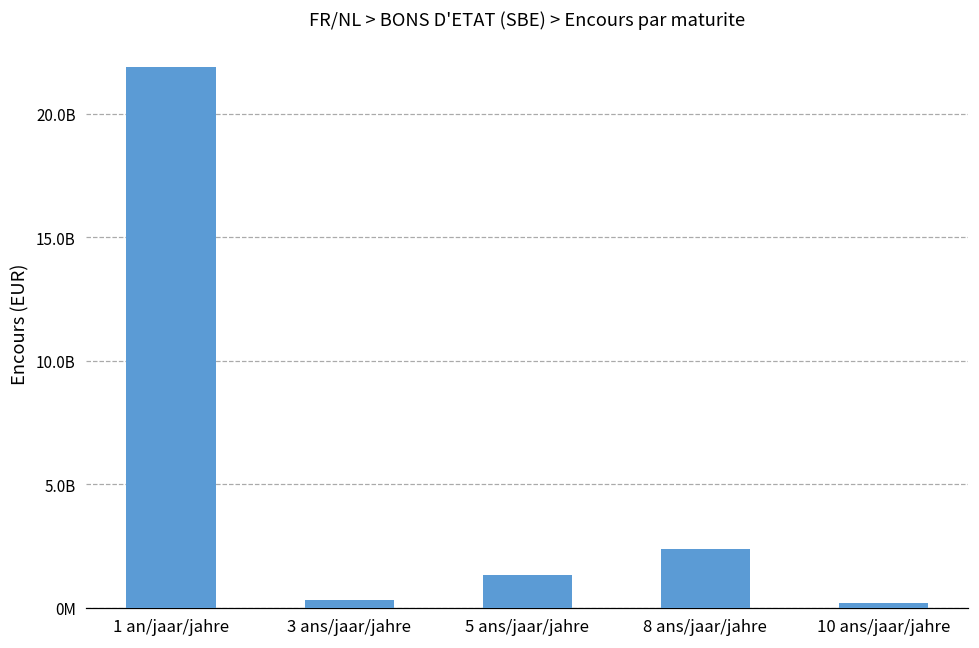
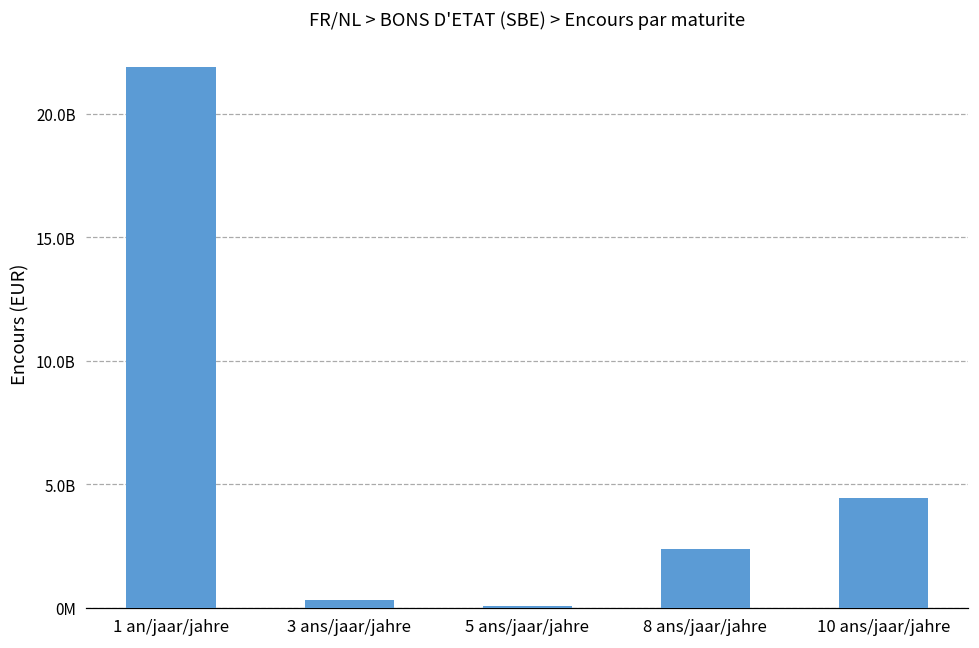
  {
    "1 an/jaar/jahre": 21900000000,
    "3 ans/jaar/jahre": 300000000,
-   "5 ans/jaar/jahre": 1300000000,
+   "5 ans/jaar/jahre": 100000000,
    "8 ans/jaar/jahre": 2400000000,
-   "10 ans/jaar/jahre": 200000000
+   "10 ans/jaar/jahre": 4400000000
  }
